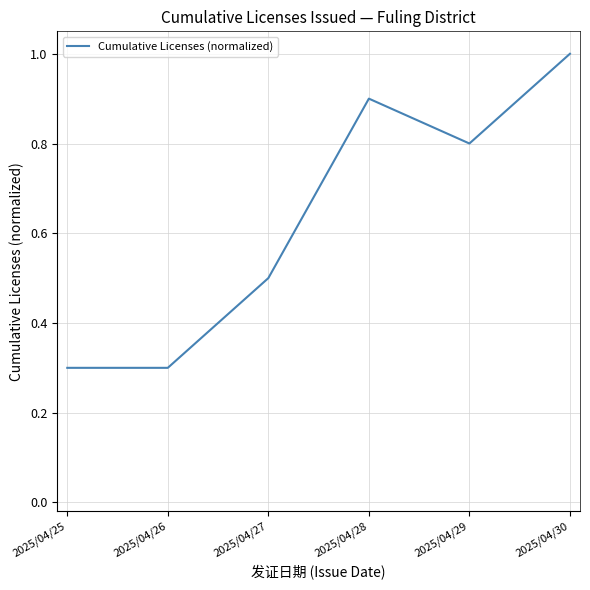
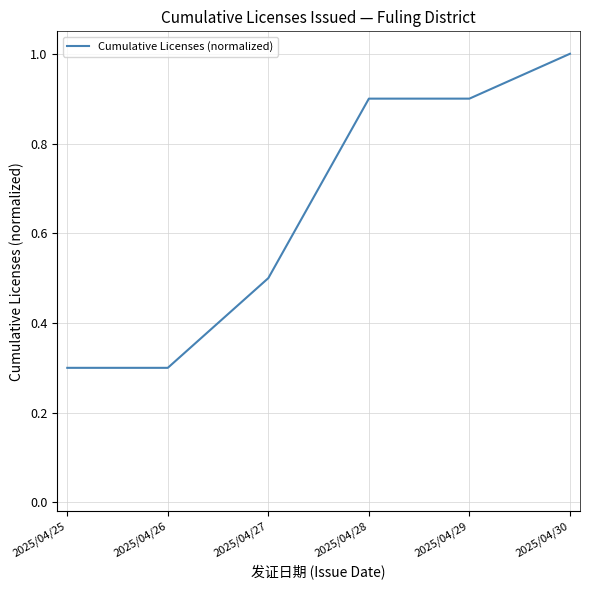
  {
    "2025/04/25": 0.30,
    "2025/04/26": 0.30,
    "2025/04/27": 0.50,
    "2025/04/28": 0.90,
-   "2025/04/29": 0.80,
+   "2025/04/29": 0.90,
    "2025/04/30": 1.00
  }
